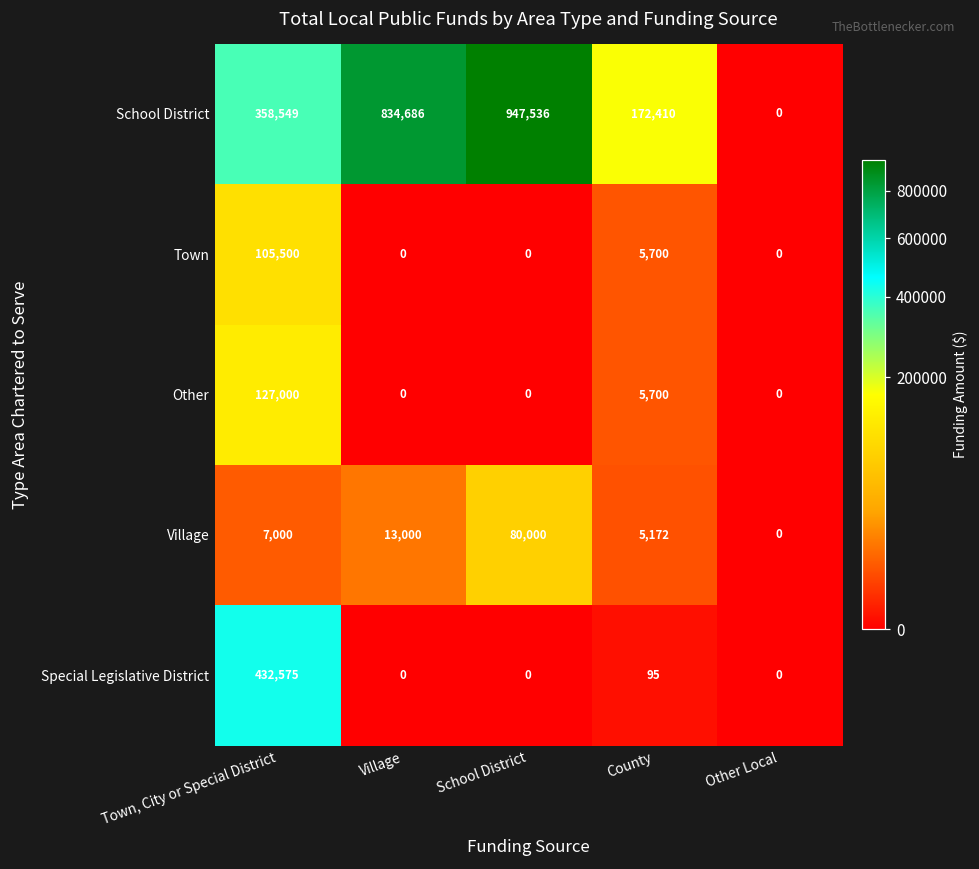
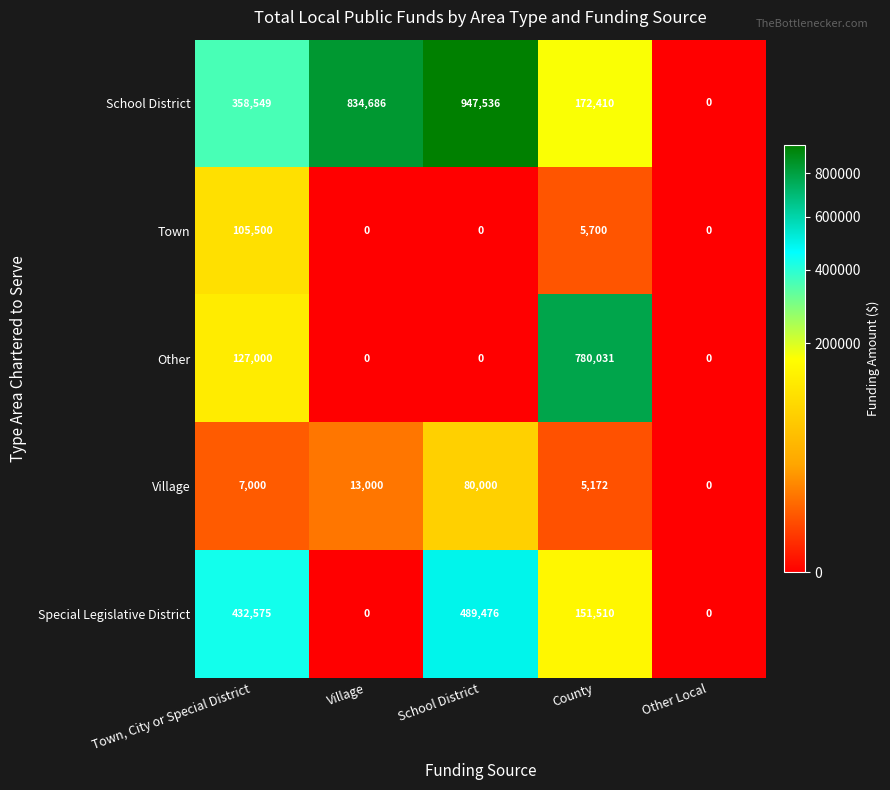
  {
    "School District": {
      "Town, City or Special District": "358,549",
      "Village": "834,686",
      "School District": "947,536",
      "County": "172,410",
      "Other Local": "0"
    },
    "Town": {
      "Town, City or Special District": "105,500",
      "Village": "0",
      "School District": "0",
      "County": "5,700",
      "Other Local": "0"
    },
    "Other": {
      "Town, City or Special District": "127,000",
      "Village": "0",
      "School District": "0",
-     "County": "5,700",
+     "County": "780,031",
      "Other Local": "0"
    },
    "Village": {
      "Town, City or Special District": "7,000",
      "Village": "13,000",
      "School District": "80,000",
      "County": "5,172",
      "Other Local": "0"
    },
    "Special Legislative District": {
      "Town, City or Special District": "432,575",
      "Village": "0",
-     "School District": "0",
-     "County": "95",
+     "School District": "489,476",
+     "County": "151,510",
      "Other Local": "0"
    }
  }
